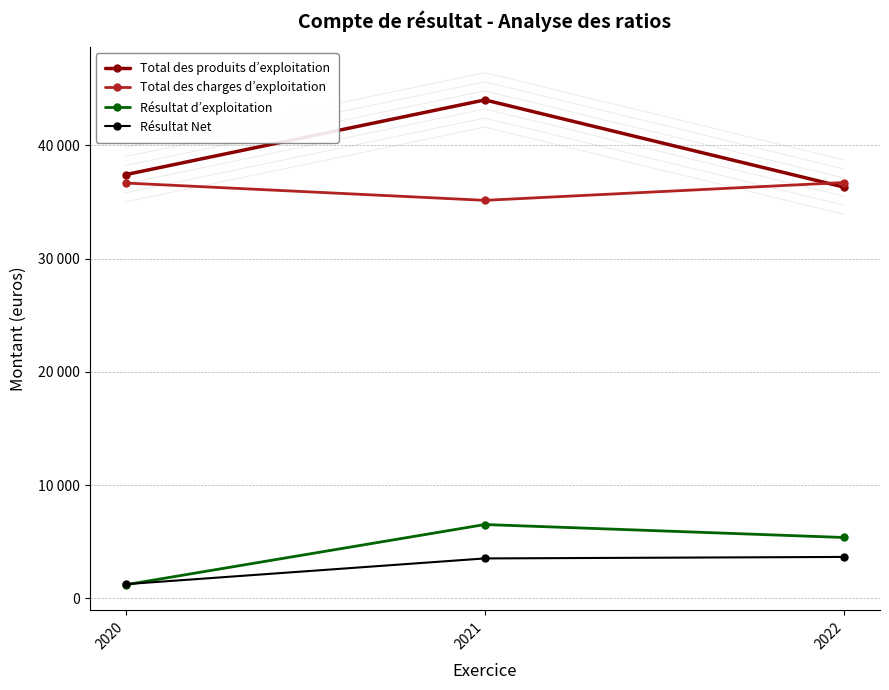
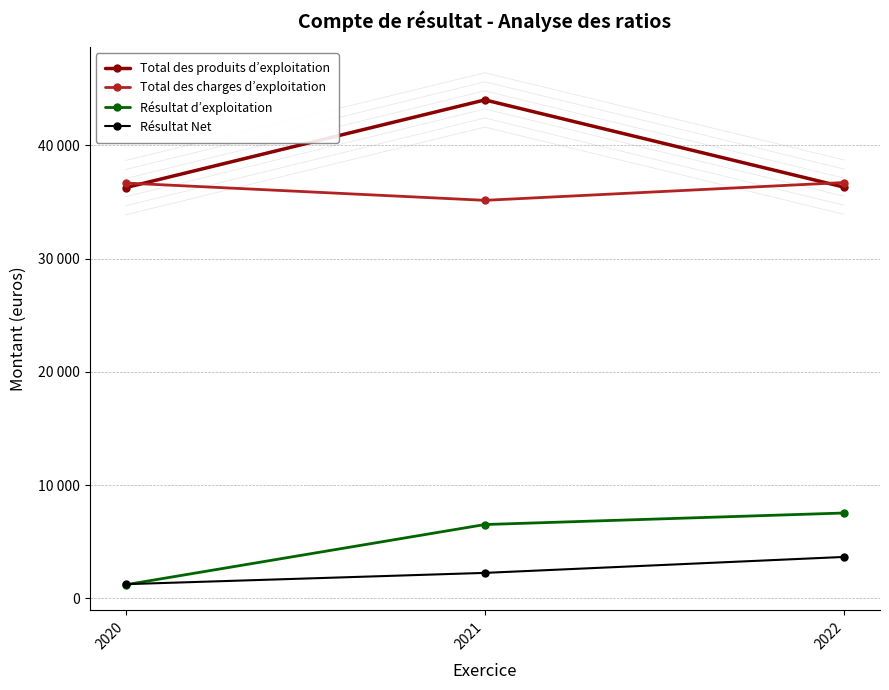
  {
    "Total des produits d’exploitation": {
-     "2020": 37400,
+     "2020": 36300,
      "2021": 44000,
      "2022": 36300
    },
    "Total des charges d’exploitation": {
      "2021": 35100,
      "2022": 36700
    },
    "Résultat d’exploitation": {
      "2021": 6500,
-     "2022": 5400
+     "2022": 7500
    },
    "Résultat Net": {
-     "2021": 3500,
+     "2021": 2200,
      "2022": 3600
    }
  }
